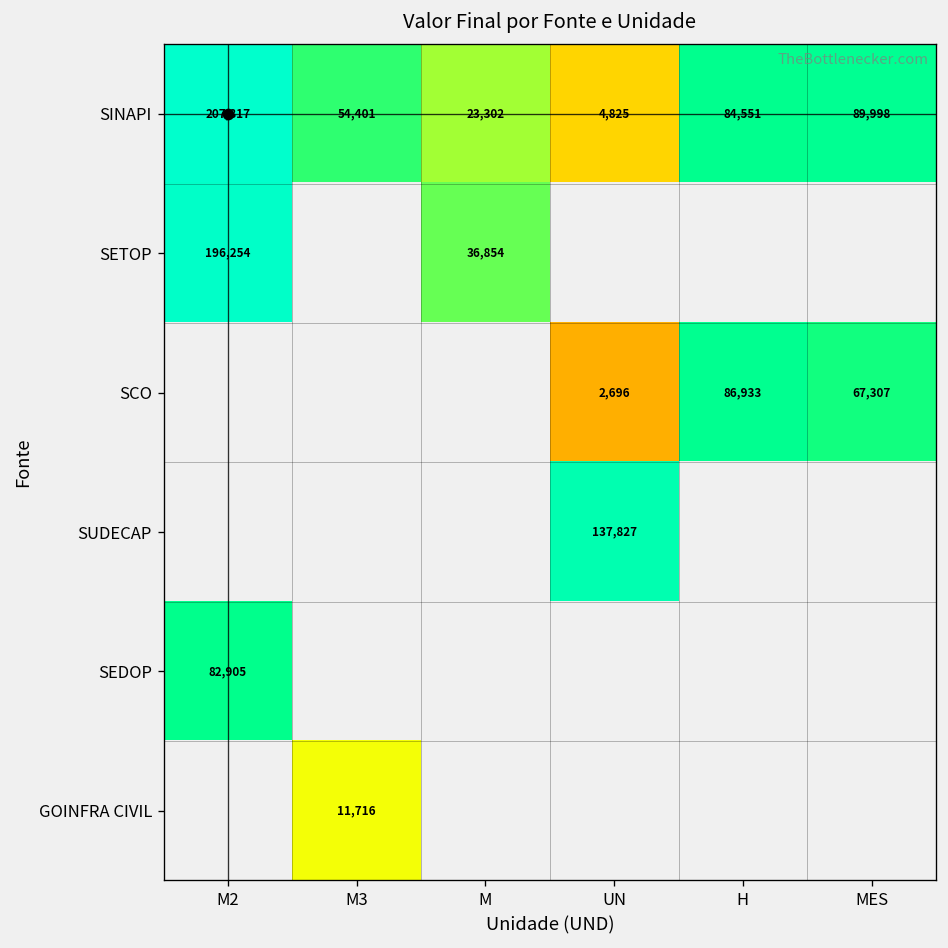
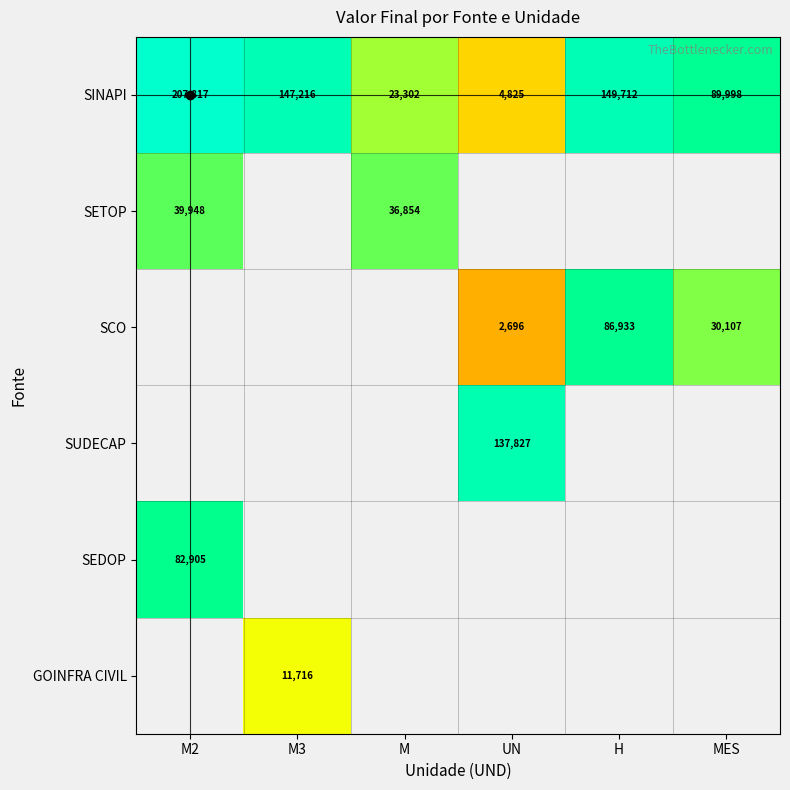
  {
    "SINAPI": {
-     "M3": "54,401",
+     "M3": "147,216",
      "M": "23,302",
      "UN": "4,825",
-     "H": "84,551"
+     "H": "149,712"
    },
    "SETOP": {
-     "M2": "196,254",
+     "M2": "39,948",
      "M": "36,854"
    },
    "SCO": {
      "UN": "2,696",
      "H": "86,933",
-     "MES": "67,307"
+     "MES": "30,107"
    },
    "SUDECAP": {
      "UN": "137,827"
    },
    "SEDOP": {
      "M2": "82,905"
    },
    "GOINFRA CIVIL": {
      "M3": "11,716"
    }
  }
